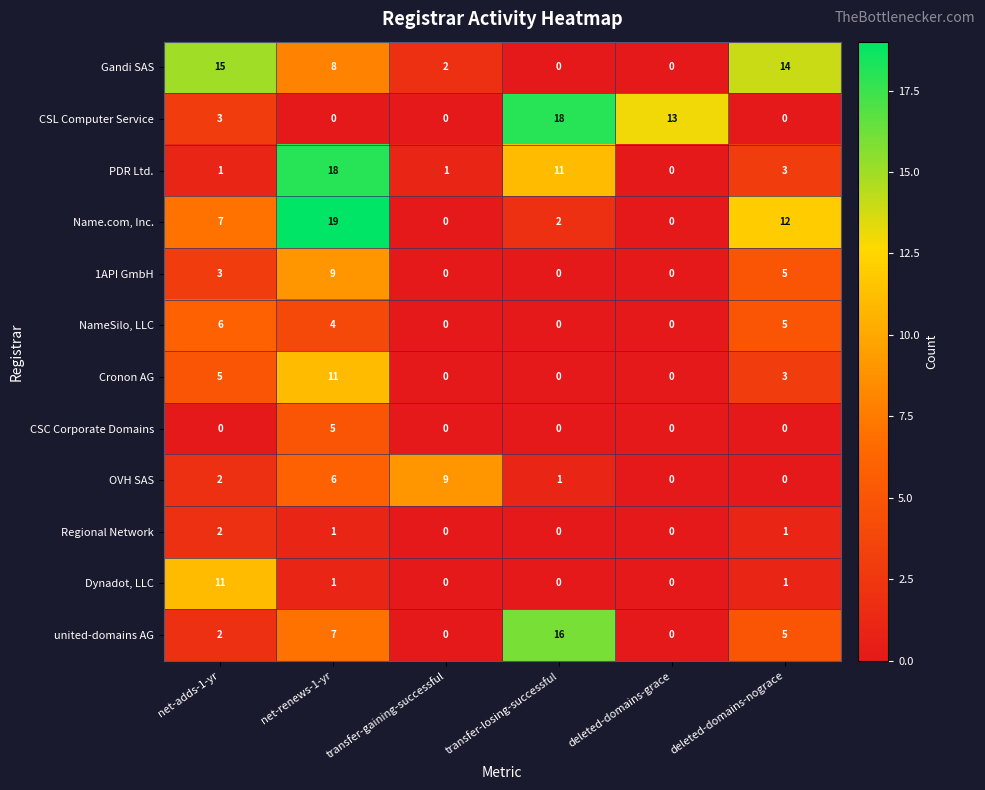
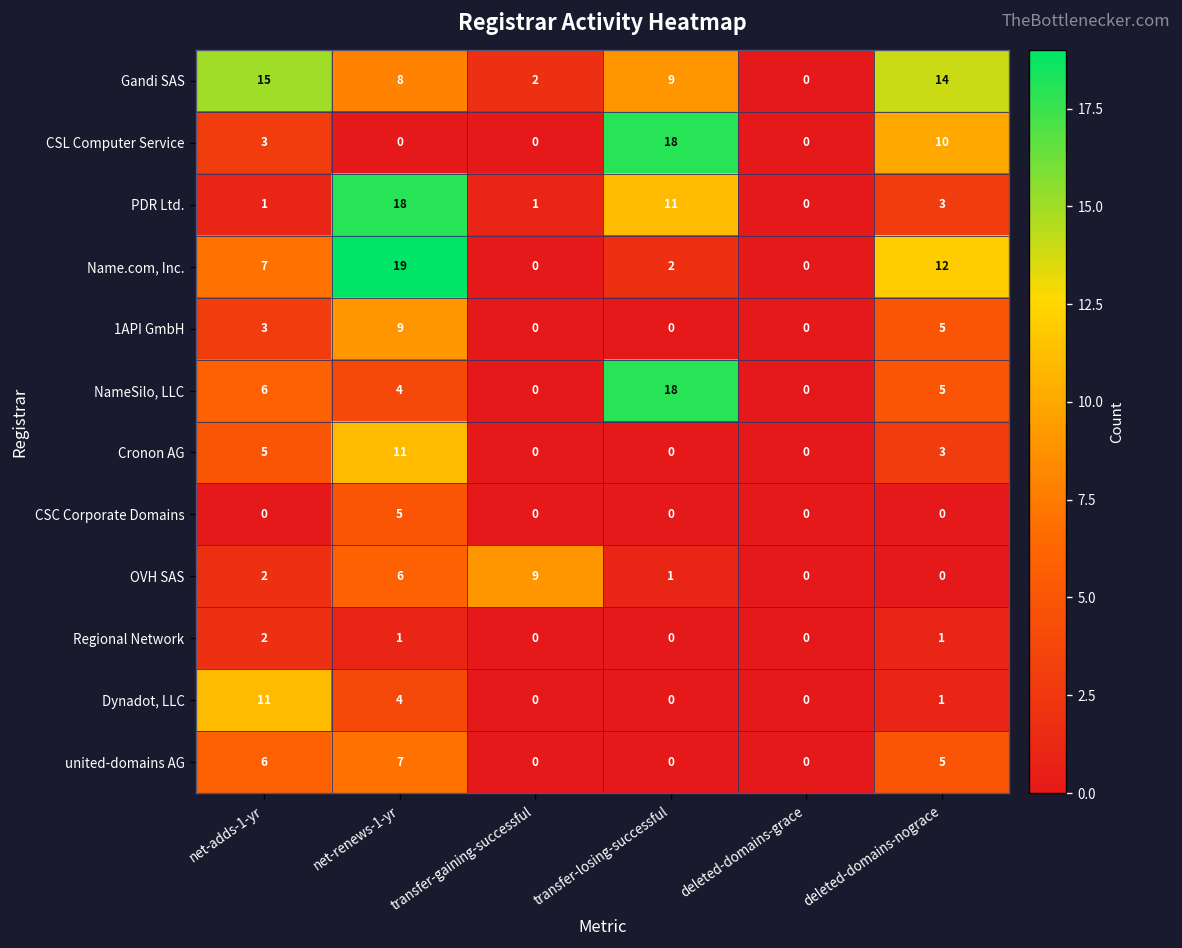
  {
    "Gandi SAS": {
      "net-adds-1-yr": 15,
      "net-renews-1-yr": 8,
      "transfer-gaining-successful": 2,
-     "transfer-losing-successful": 0,
+     "transfer-losing-successful": 9,
      "deleted-domains-grace": 0,
      "deleted-domains-nograce": 14
    },
    "CSL Computer Service": {
      "net-adds-1-yr": 3,
      "net-renews-1-yr": 0,
      "transfer-gaining-successful": 0,
      "transfer-losing-successful": 18,
-     "deleted-domains-grace": 13,
-     "deleted-domains-nograce": 0
+     "deleted-domains-grace": 0,
+     "deleted-domains-nograce": 10
    },
    "PDR Ltd.": {
      "net-adds-1-yr": 1,
      "net-renews-1-yr": 18,
      "transfer-gaining-successful": 1,
      "transfer-losing-successful": 11,
      "deleted-domains-grace": 0,
      "deleted-domains-nograce": 3
    },
    "Name.com, Inc.": {
      "net-adds-1-yr": 7,
      "net-renews-1-yr": 19,
      "transfer-gaining-successful": 0,
      "transfer-losing-successful": 2,
      "deleted-domains-grace": 0,
      "deleted-domains-nograce": 12
    },
    "1API GmbH": {
      "net-adds-1-yr": 3,
      "net-renews-1-yr": 9,
      "transfer-gaining-successful": 0,
      "transfer-losing-successful": 0,
      "deleted-domains-grace": 0,
      "deleted-domains-nograce": 5
    },
    "NameSilo, LLC": {
      "net-adds-1-yr": 6,
      "net-renews-1-yr": 4,
      "transfer-gaining-successful": 0,
-     "transfer-losing-successful": 0,
+     "transfer-losing-successful": 18,
      "deleted-domains-grace": 0,
      "deleted-domains-nograce": 5
    },
    "Cronon AG": {
      "net-adds-1-yr": 5,
      "net-renews-1-yr": 11,
      "transfer-gaining-successful": 0,
      "transfer-losing-successful": 0,
      "deleted-domains-grace": 0,
      "deleted-domains-nograce": 3
    },
    "CSC Corporate Domains": {
      "net-adds-1-yr": 0,
      "net-renews-1-yr": 5,
      "transfer-gaining-successful": 0,
      "transfer-losing-successful": 0,
      "deleted-domains-grace": 0,
      "deleted-domains-nograce": 0
    },
    "OVH SAS": {
      "net-adds-1-yr": 2,
      "net-renews-1-yr": 6,
      "transfer-gaining-successful": 9,
      "transfer-losing-successful": 1,
      "deleted-domains-grace": 0,
      "deleted-domains-nograce": 0
    },
    "Regional Network": {
      "net-adds-1-yr": 2,
      "net-renews-1-yr": 1,
      "transfer-gaining-successful": 0,
      "transfer-losing-successful": 0,
      "deleted-domains-grace": 0,
      "deleted-domains-nograce": 1
    },
    "Dynadot, LLC": {
      "net-adds-1-yr": 11,
-     "net-renews-1-yr": 1,
+     "net-renews-1-yr": 4,
      "transfer-gaining-successful": 0,
      "transfer-losing-successful": 0,
      "deleted-domains-grace": 0,
      "deleted-domains-nograce": 1
    },
    "united-domains AG": {
-     "net-adds-1-yr": 2,
+     "net-adds-1-yr": 6,
      "net-renews-1-yr": 7,
      "transfer-gaining-successful": 0,
-     "transfer-losing-successful": 16,
+     "transfer-losing-successful": 0,
      "deleted-domains-grace": 0,
      "deleted-domains-nograce": 5
    }
  }
